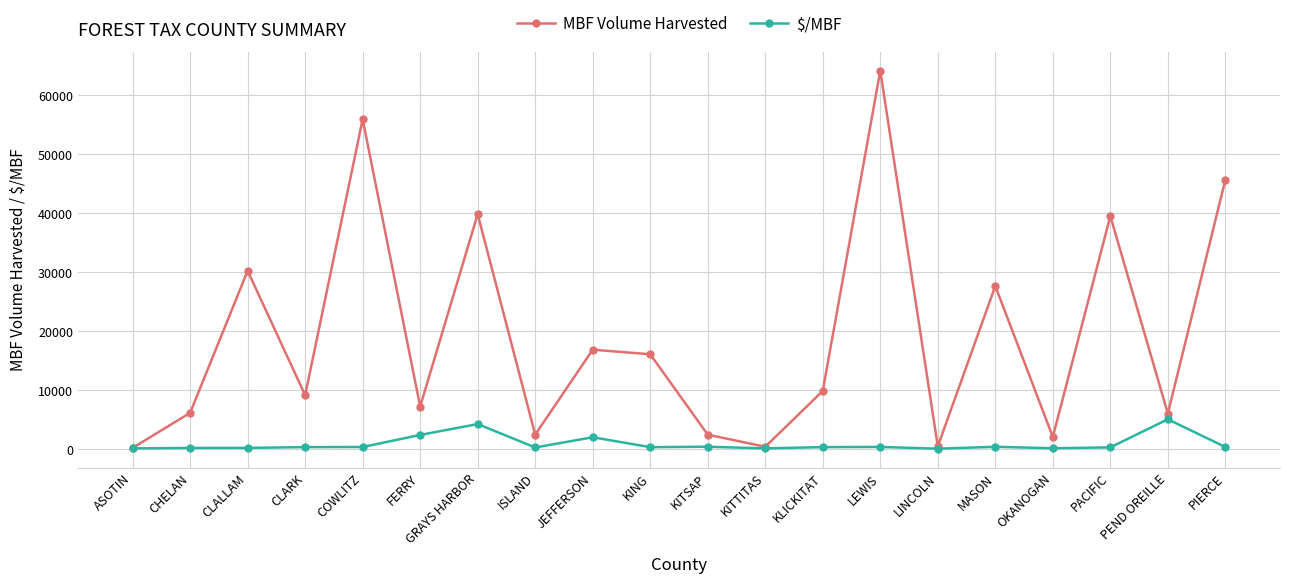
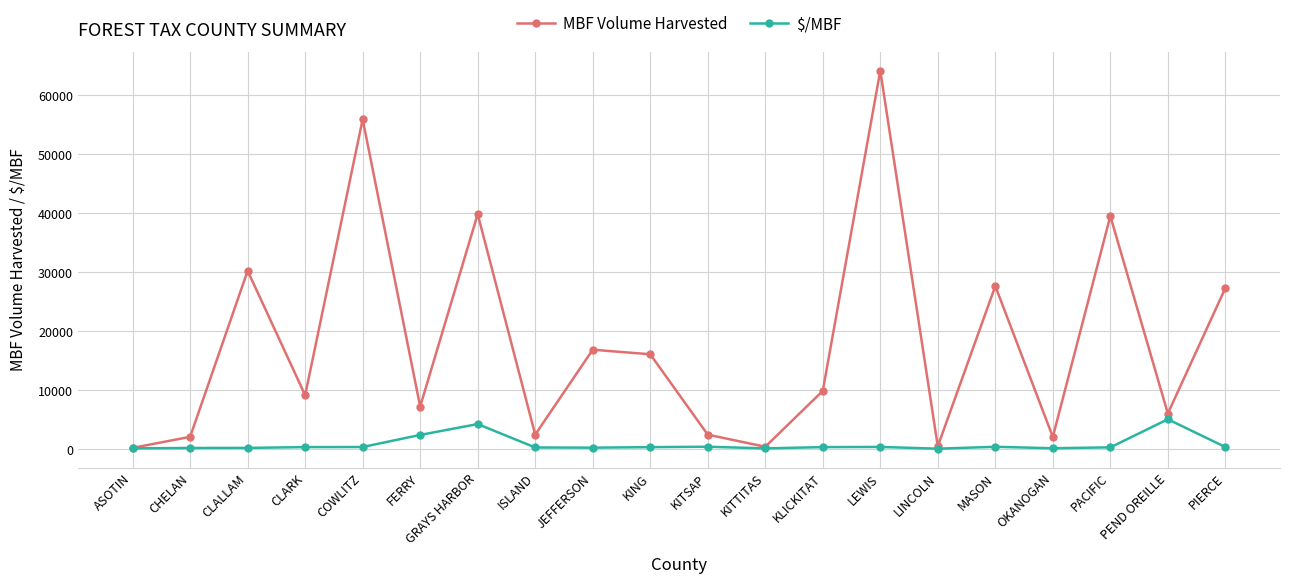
  {
    "MBF Volume Harvested": {
-     "CHELAN": 6000,
+     "CHELAN": 2000,
      "CLALLAM": 30000,
      "CLARK": 9000,
      "COWLITZ": 56000,
      "FERRY": 7000,
      "GRAYS HARBOR": 40000,
      "ISLAND": 2000,
      "JEFFERSON": 17000,
      "KING": 16000,
      "KITSAP": 2000,
      "KLICKITAT": 10000,
      "LEWIS": 64000,
      "MASON": 28000,
      "OKANOGAN": 2000,
      "PACIFIC": 40000,
      "PEND OREILLE": 6000,
-     "PIERCE": 46000
+     "PIERCE": 27000
    },
    "$/MBF": {
      "CHELAN": 0,
      "CLALLAM": 0,
      "CLARK": 0,
      "COWLITZ": 0,
      "FERRY": 2000,
      "GRAYS HARBOR": 4000,
      "ISLAND": 0,
-     "JEFFERSON": 2000,
+     "JEFFERSON": 0,
      "KING": 0,
      "KITSAP": 0,
      "KLICKITAT": 0,
      "LEWIS": 0,
      "MASON": 0,
      "OKANOGAN": 0,
      "PACIFIC": 0,
      "PEND OREILLE": 5000,
      "PIERCE": 0
    }
  }
